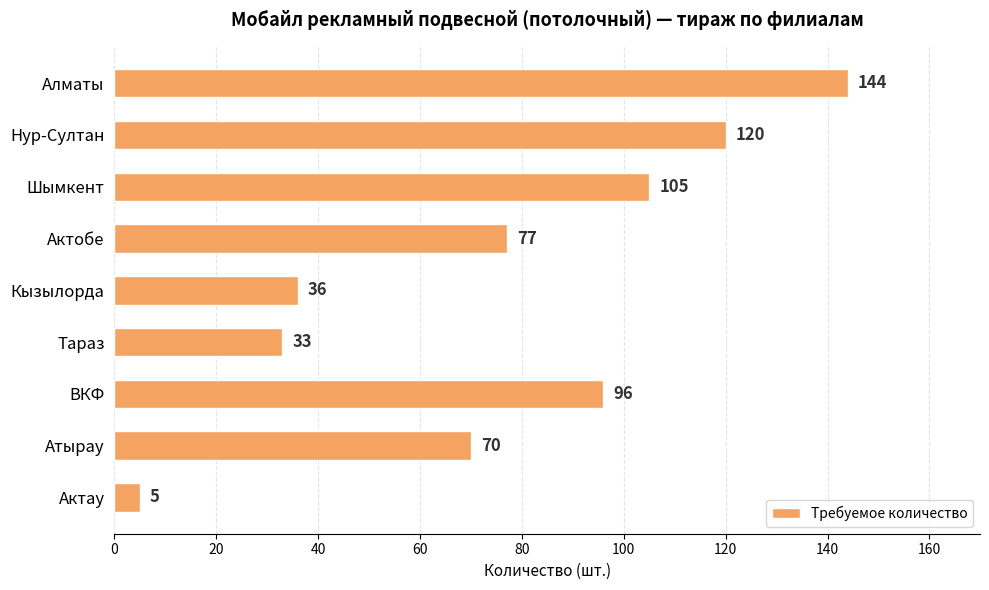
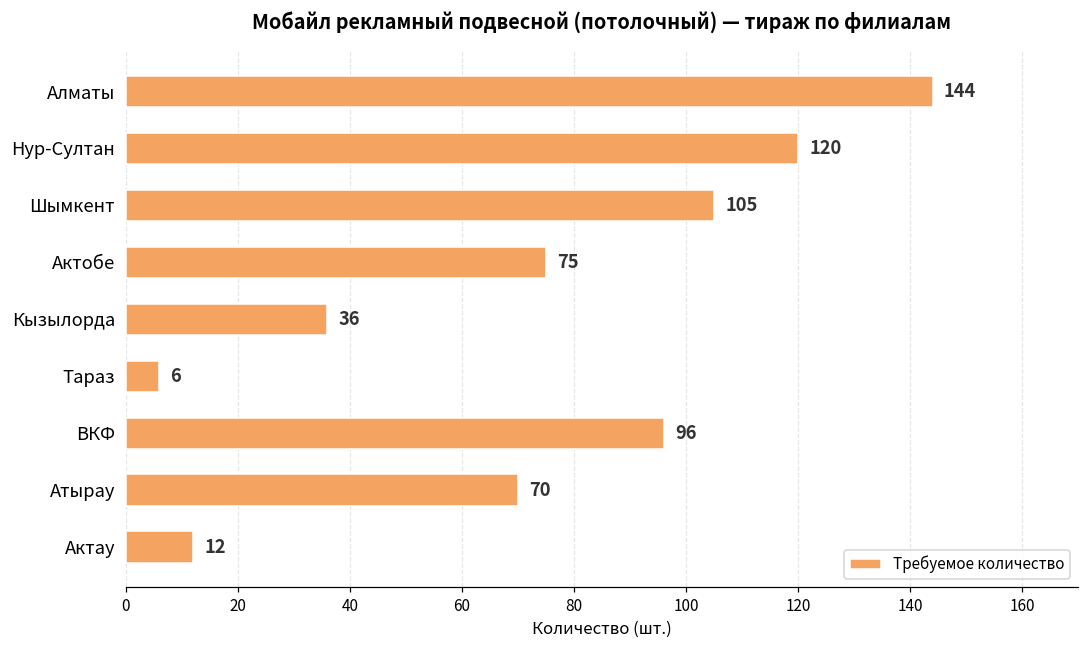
  {
    "Алматы": 144,
    "Нур-Султан": 120,
    "Шымкент": 105,
-   "Актобе": 77,
+   "Актобе": 75,
    "Кызылорда": 36,
-   "Тараз": 33,
+   "Тараз": 6,
    "ВКФ": 96,
    "Атырау": 70,
-   "Актау": 5
+   "Актау": 12
  }
